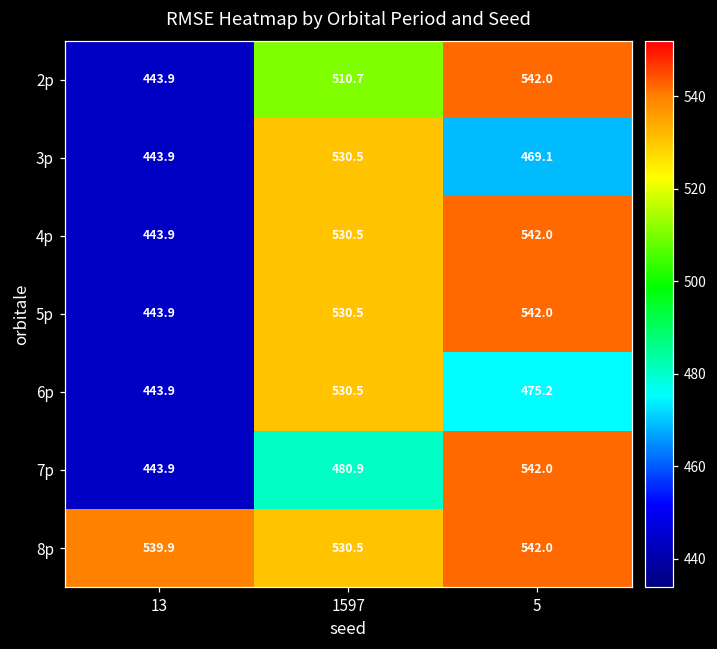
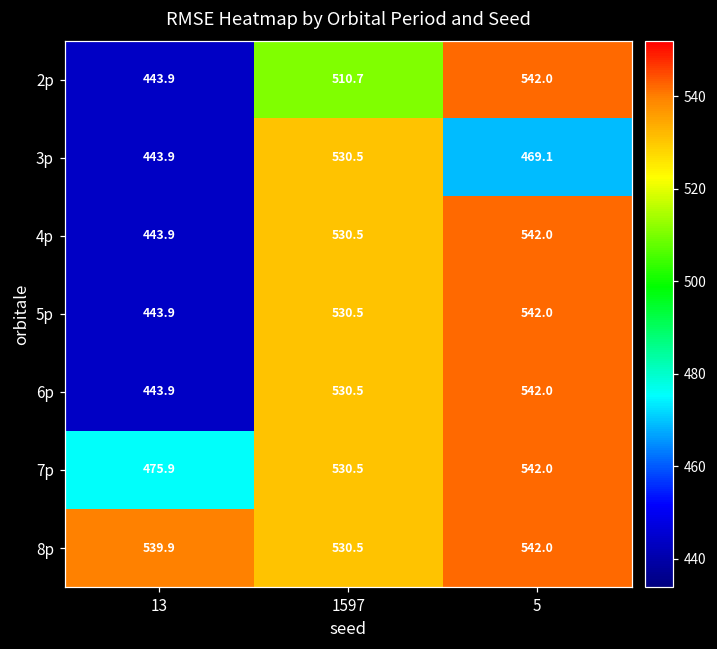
  {
    "2p": {
      "13": 443.9,
      "1597": 510.7,
      "5": 542.0
    },
    "3p": {
      "13": 443.9,
      "1597": 530.5,
      "5": 469.1
    },
    "4p": {
      "13": 443.9,
      "1597": 530.5,
      "5": 542.0
    },
    "5p": {
      "13": 443.9,
      "1597": 530.5,
      "5": 542.0
    },
    "6p": {
      "13": 443.9,
      "1597": 530.5,
-     "5": 475.2
+     "5": 542.0
    },
    "7p": {
-     "13": 443.9,
-     "1597": 480.9,
+     "13": 475.9,
+     "1597": 530.5,
      "5": 542.0
    },
    "8p": {
      "13": 539.9,
      "1597": 530.5,
      "5": 542.0
    }
  }
